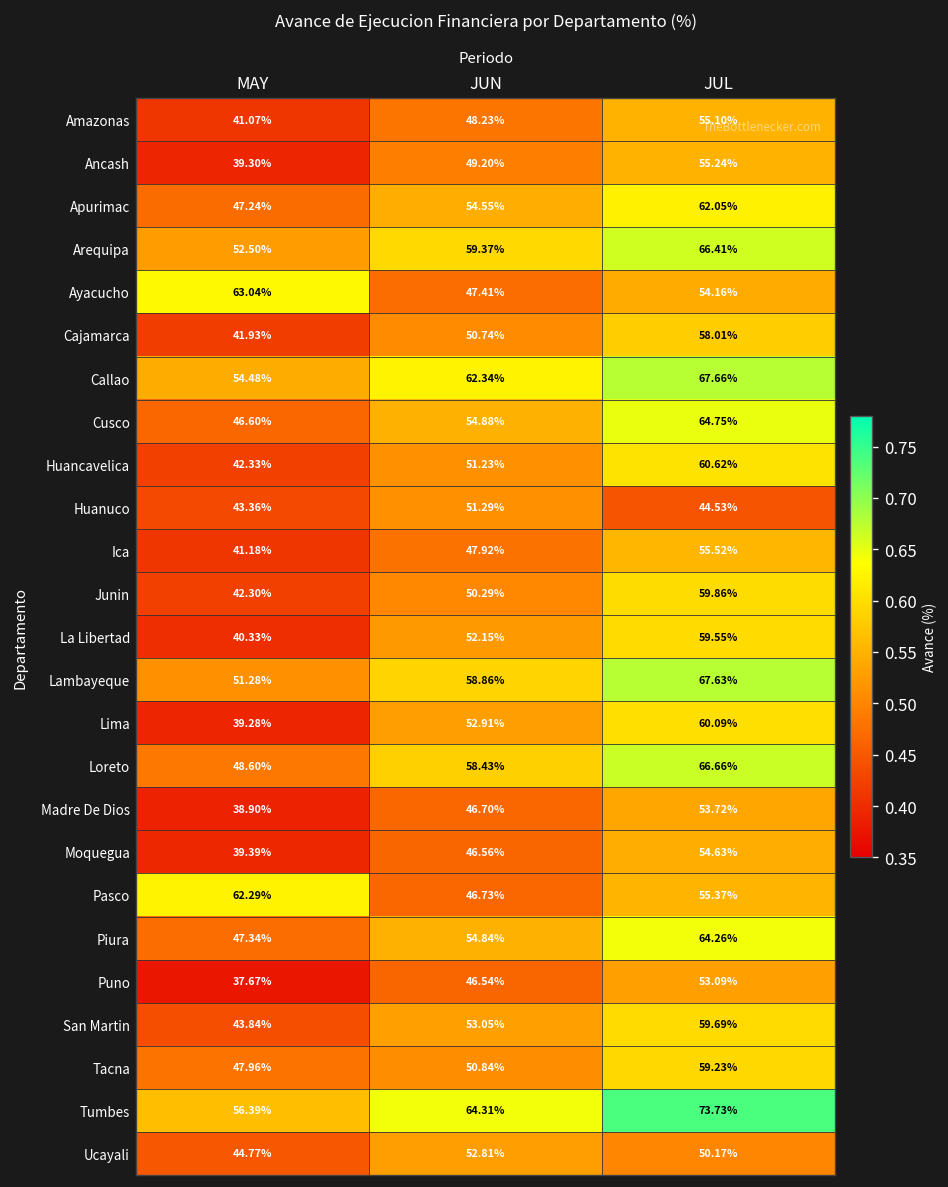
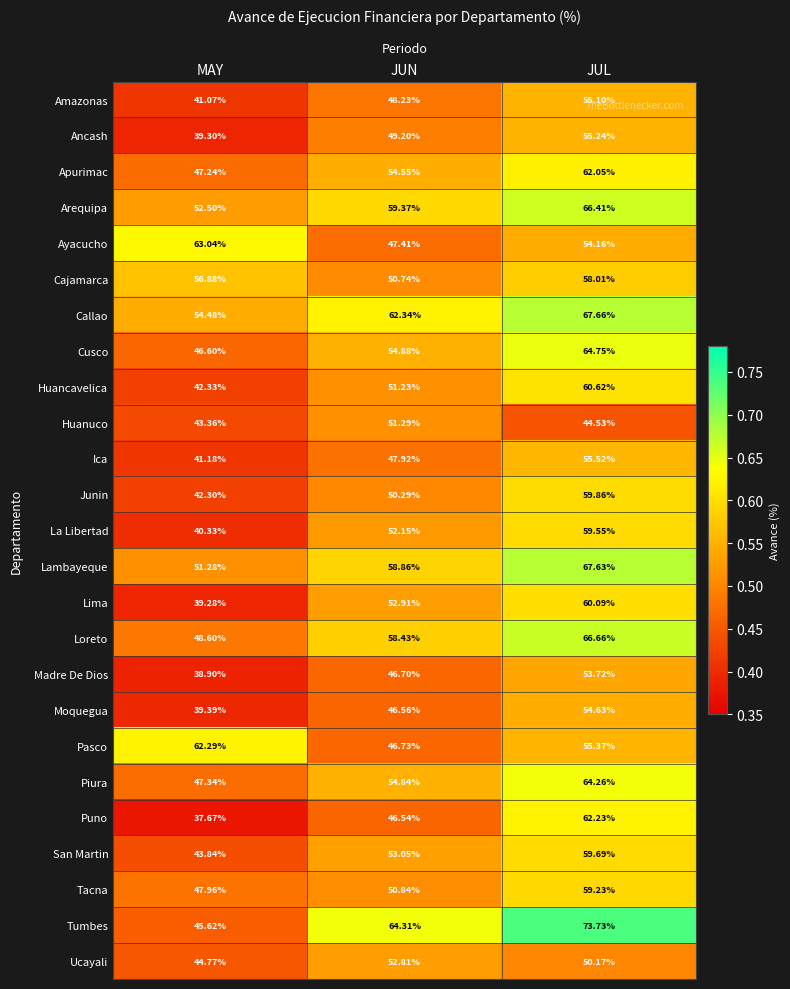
  {
    "Amazonas": {
      "MAY": "41.07%",
      "JUN": "48.23%"
    },
    "Ancash": {
      "MAY": "39.30%",
      "JUN": "49.20%",
      "JUL": "55.24%"
    },
    "Apurimac": {
      "MAY": "47.24%",
      "JUN": "54.55%",
      "JUL": "62.05%"
    },
    "Arequipa": {
      "MAY": "52.50%",
      "JUN": "59.37%",
      "JUL": "66.41%"
    },
    "Ayacucho": {
      "MAY": "63.04%",
      "JUN": "47.41%",
      "JUL": "54.16%"
    },
    "Cajamarca": {
-     "MAY": "41.93%",
+     "MAY": "56.88%",
      "JUN": "50.74%",
      "JUL": "58.01%"
    },
    "Callao": {
      "MAY": "54.48%",
      "JUN": "62.34%",
      "JUL": "67.66%"
    },
    "Cusco": {
      "MAY": "46.60%",
      "JUN": "54.88%",
      "JUL": "64.75%"
    },
    "Huancavelica": {
      "MAY": "42.33%",
      "JUN": "51.23%",
      "JUL": "60.62%"
    },
    "Huanuco": {
      "MAY": "43.36%",
      "JUN": "51.29%",
      "JUL": "44.53%"
    },
    "Ica": {
      "MAY": "41.18%",
      "JUN": "47.92%",
      "JUL": "55.52%"
    },
    "Junin": {
      "MAY": "42.30%",
      "JUN": "50.29%",
      "JUL": "59.86%"
    },
    "La Libertad": {
      "MAY": "40.33%",
      "JUN": "52.15%",
      "JUL": "59.55%"
    },
    "Lambayeque": {
      "MAY": "51.28%",
      "JUN": "58.86%",
      "JUL": "67.63%"
    },
    "Lima": {
      "MAY": "39.28%",
      "JUN": "52.91%",
      "JUL": "60.09%"
    },
    "Loreto": {
      "MAY": "48.60%",
      "JUN": "58.43%",
      "JUL": "66.66%"
    },
    "Madre De Dios": {
      "MAY": "38.90%",
      "JUN": "46.70%",
      "JUL": "53.72%"
    },
    "Moquegua": {
      "MAY": "39.39%",
      "JUN": "46.56%",
      "JUL": "54.63%"
    },
    "Pasco": {
      "MAY": "62.29%",
      "JUN": "46.73%",
      "JUL": "55.37%"
    },
    "Piura": {
      "MAY": "47.34%",
      "JUN": "54.84%",
      "JUL": "64.26%"
    },
    "Puno": {
      "MAY": "37.67%",
      "JUN": "46.54%",
-     "JUL": "53.09%"
+     "JUL": "62.23%"
    },
    "San Martin": {
      "MAY": "43.84%",
      "JUN": "53.05%",
      "JUL": "59.69%"
    },
    "Tacna": {
      "MAY": "47.96%",
      "JUN": "50.84%",
      "JUL": "59.23%"
    },
    "Tumbes": {
-     "MAY": "56.39%",
+     "MAY": "45.62%",
      "JUN": "64.31%",
      "JUL": "73.73%"
    },
    "Ucayali": {
      "MAY": "44.77%",
      "JUN": "52.81%",
      "JUL": "50.17%"
    }
  }
